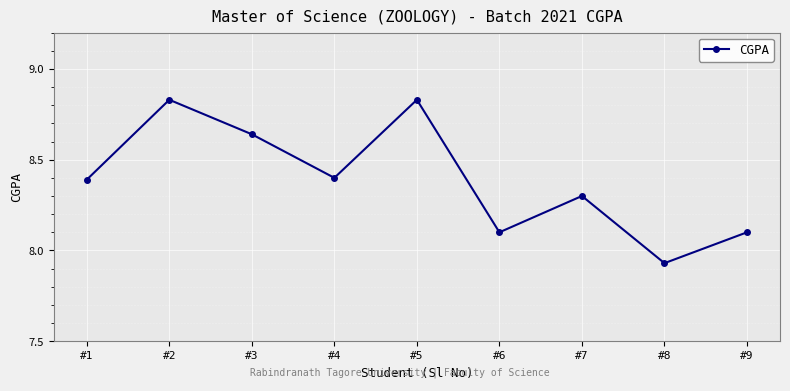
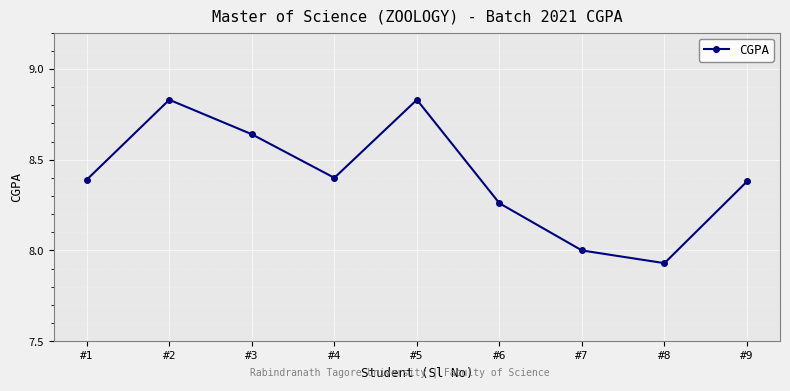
  {
    "#1": 8.39,
    "#2": 8.83,
    "#3": 8.64,
    "#4": 8.40,
    "#5": 8.83,
-   "#6": 8.10,
-   "#7": 8.3,
+   "#6": 8.26,
+   "#7": 8.0,
    "#8": 7.93,
-   "#9": 8.10
+   "#9": 8.38
  }
